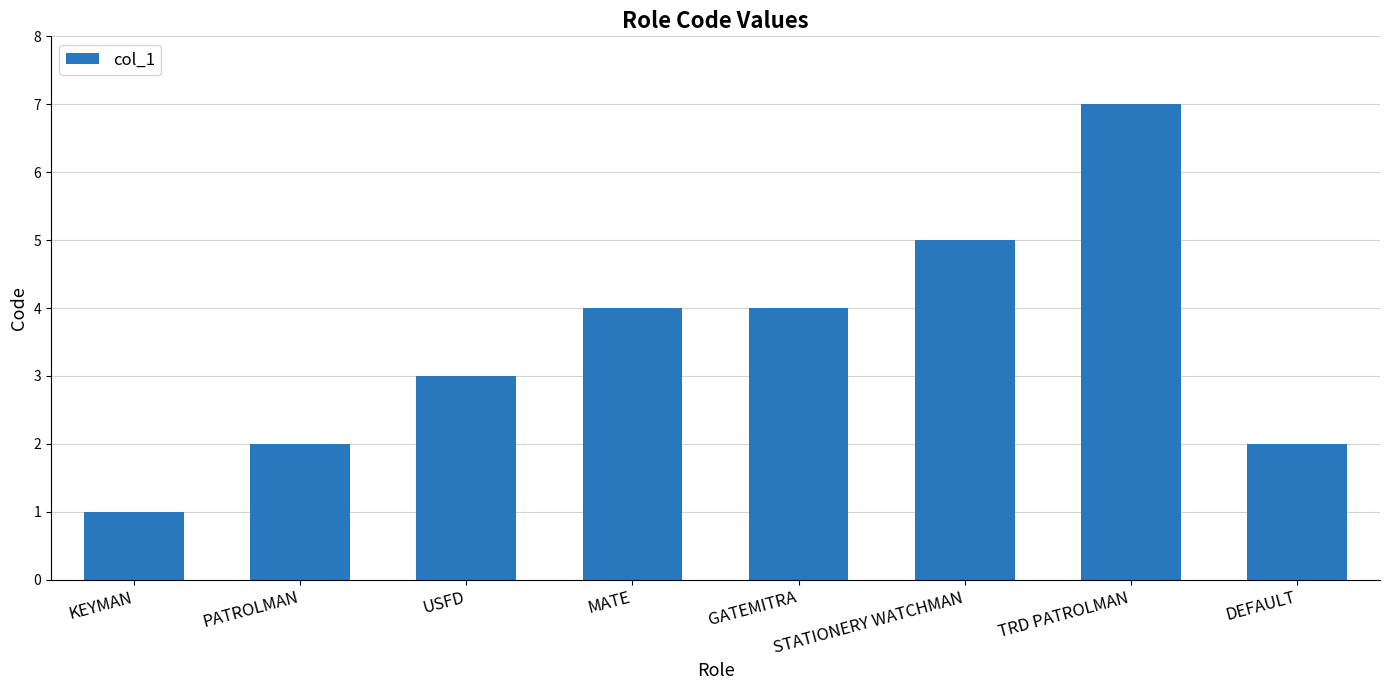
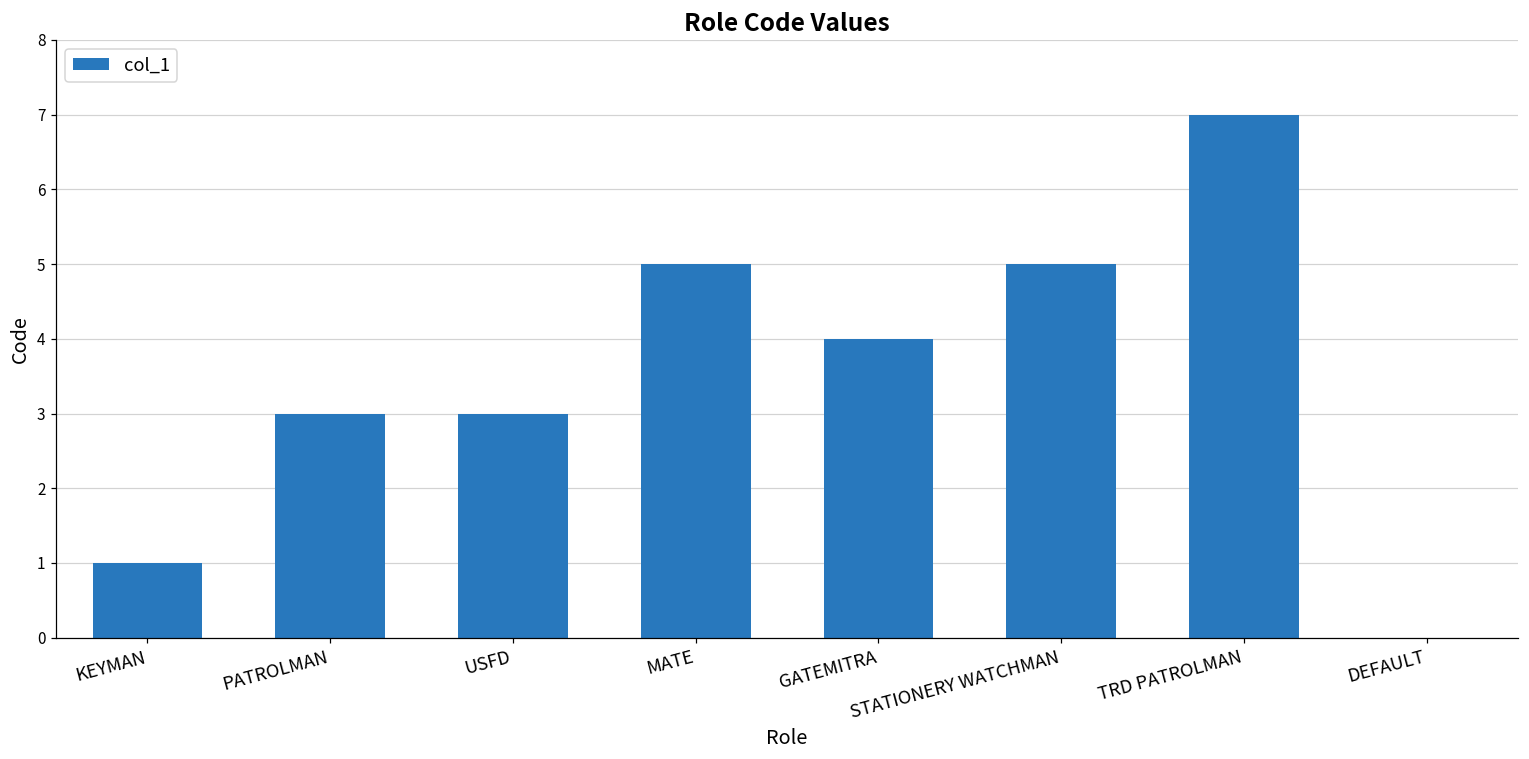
  {
    "KEYMAN": 1,
-   "PATROLMAN": 2,
+   "PATROLMAN": 3,
    "USFD": 3,
-   "MATE": 4,
+   "MATE": 5,
    "GATEMITRA": 4,
    "STATIONERY WATCHMAN": 5,
    "TRD PATROLMAN": 7,
-   "DEFAULT": 2
+   "DEFAULT": 0
  }
